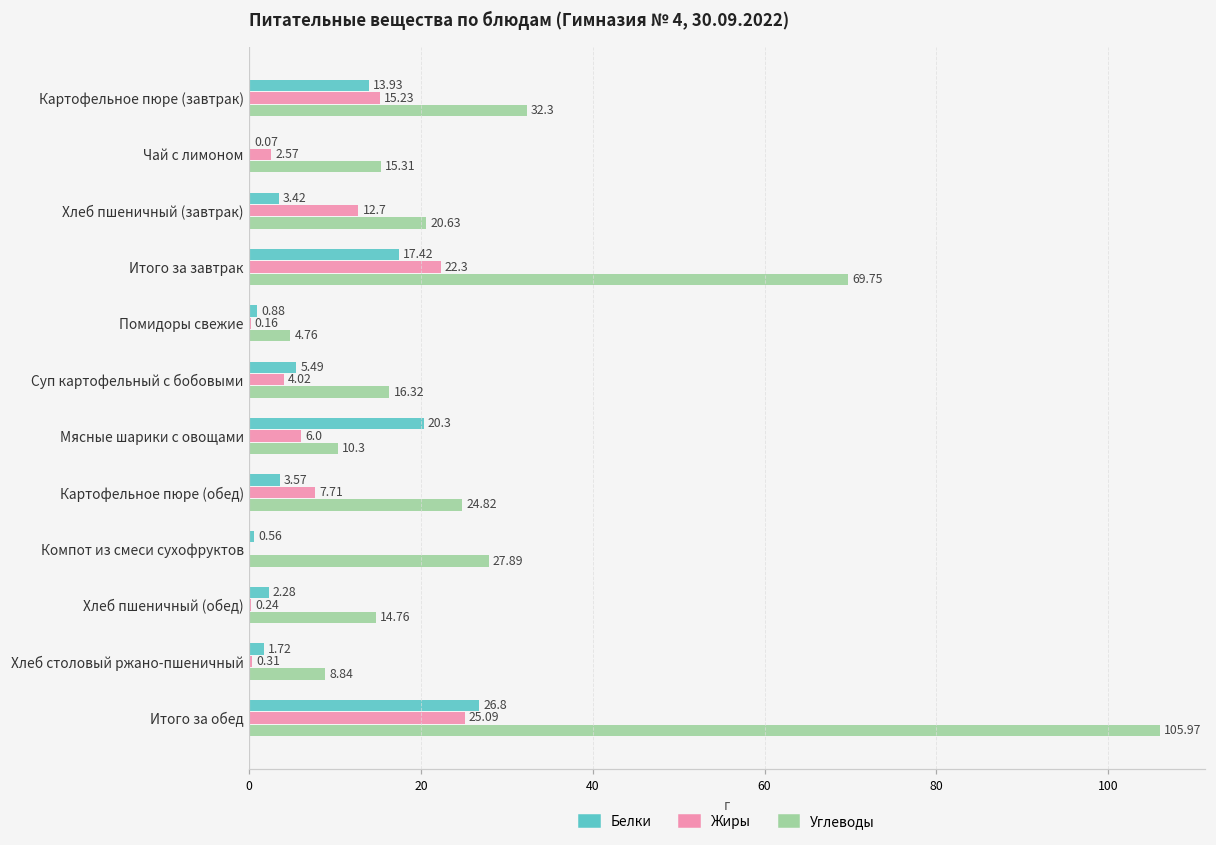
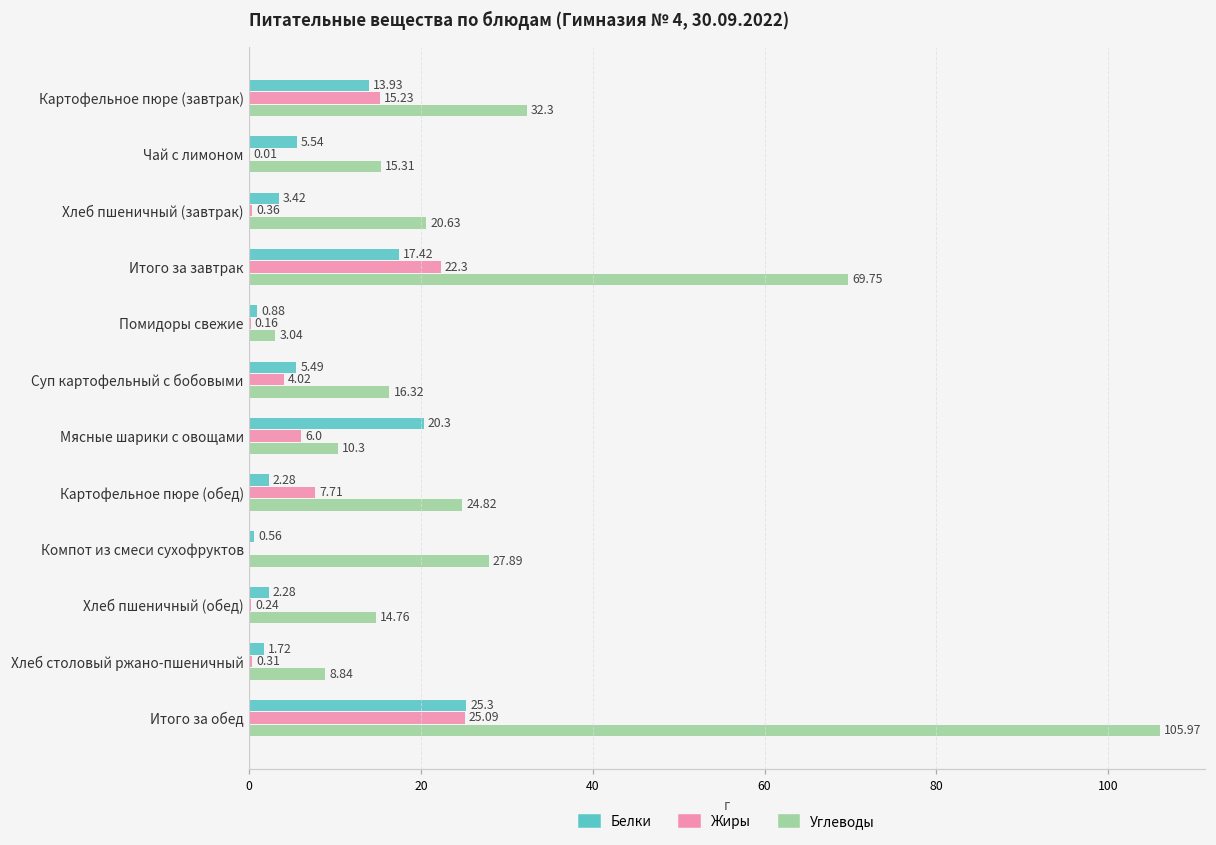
  {
    "Белки": {
      "Картофельное пюре (завтрак)": 13.93,
-     "Чай с лимоном": 0.07,
+     "Чай с лимоном": 5.54,
      "Хлеб пшеничный (завтрак)": 3.42,
      "Итого за завтрак": 17.42,
      "Помидоры свежие": 0.88,
      "Суп картофельный с бобовыми": 5.49,
      "Мясные шарики с овощами": 20.3,
-     "Картофельное пюре (обед)": 3.57,
+     "Картофельное пюре (обед)": 2.28,
      "Компот из смеси сухофруктов": 0.56,
      "Хлеб пшеничный (обед)": 2.28,
      "Хлеб столовый ржано-пшеничный": 1.72,
-     "Итого за обед": 26.8
+     "Итого за обед": 25.3
    },
    "Жиры": {
      "Картофельное пюре (завтрак)": 15.23,
-     "Чай с лимоном": 2.57,
-     "Хлеб пшеничный (завтрак)": 12.7,
+     "Чай с лимоном": 0.01,
+     "Хлеб пшеничный (завтрак)": 0.36,
      "Итого за завтрак": 22.3,
      "Помидоры свежие": 0.16,
      "Суп картофельный с бобовыми": 4.02,
      "Мясные шарики с овощами": 6.0,
      "Картофельное пюре (обед)": 7.71,
      "Хлеб пшеничный (обед)": 0.24,
      "Хлеб столовый ржано-пшеничный": 0.31,
      "Итого за обед": 25.09
    },
    "Углеводы": {
      "Картофельное пюре (завтрак)": 32.3,
      "Чай с лимоном": 15.31,
      "Хлеб пшеничный (завтрак)": 20.63,
      "Итого за завтрак": 69.75,
-     "Помидоры свежие": 4.76,
+     "Помидоры свежие": 3.04,
      "Суп картофельный с бобовыми": 16.32,
      "Мясные шарики с овощами": 10.3,
      "Картофельное пюре (обед)": 24.82,
      "Компот из смеси сухофруктов": 27.89,
      "Хлеб пшеничный (обед)": 14.76,
      "Хлеб столовый ржано-пшеничный": 8.84,
      "Итого за обед": 105.97
    }
  }
